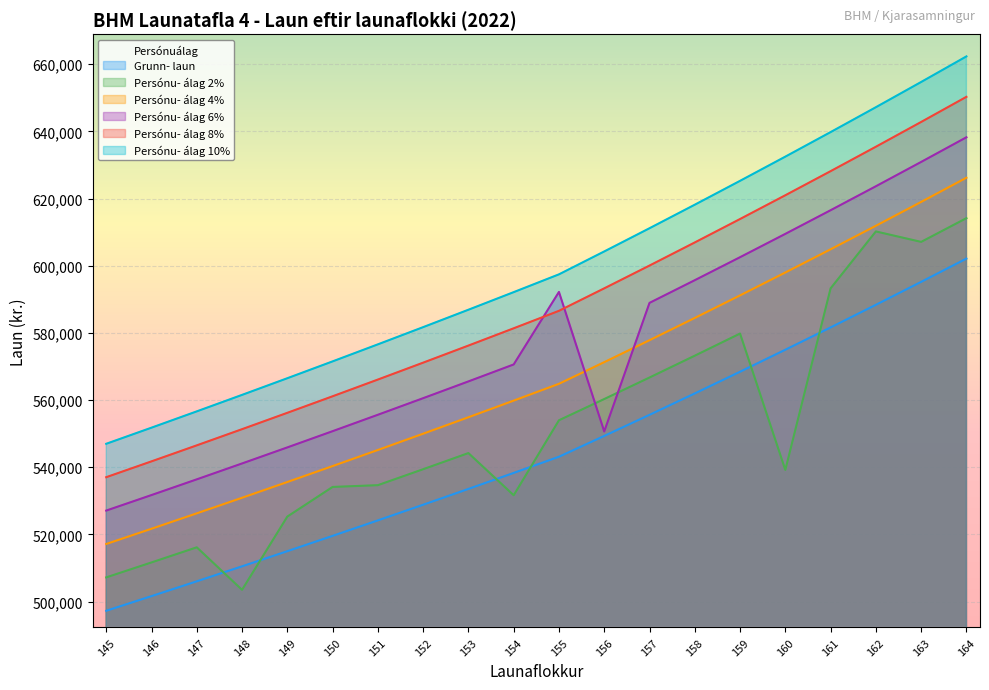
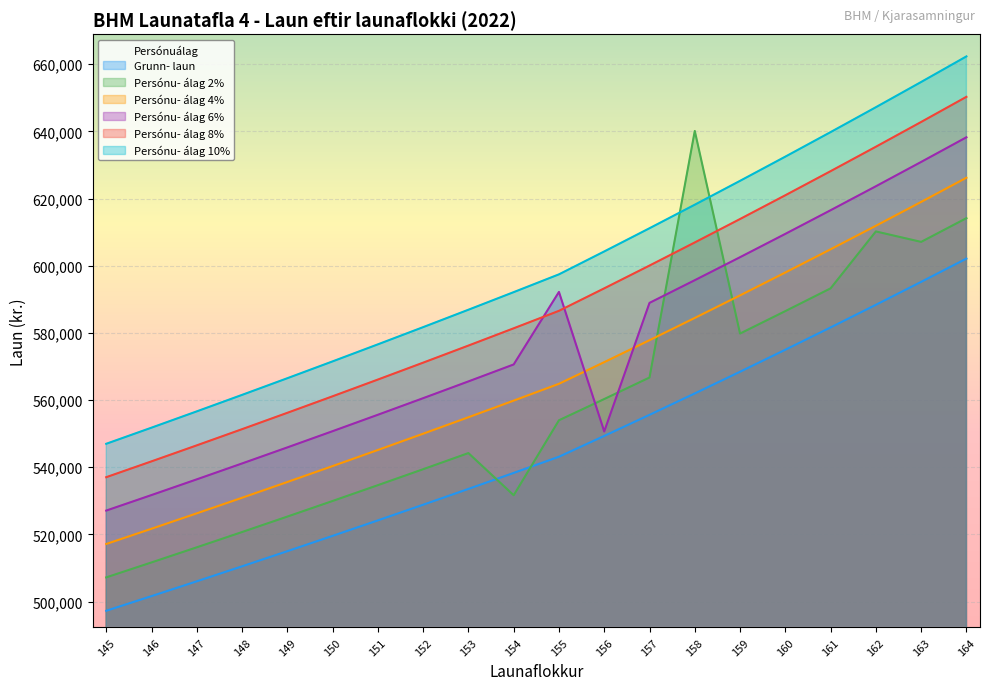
  {
    "Persónu- álag 2%": {
      "145": "507,000",
      "146": "512,000",
      "147": "516,000",
-     "148": "504,000",
+     "148": "521,000",
      "149": "525,000",
-     "150": "534,000",
+     "150": "530,000",
      "151": "535,000",
      "152": "539,000",
      "153": "544,000",
      "154": "532,000",
      "155": "554,000",
      "156": "560,000",
      "157": "567,000",
-     "158": "573,000",
+     "158": "640,000",
      "159": "580,000",
-     "160": "539,000",
+     "160": "587,000",
      "161": "593,000",
      "162": "610,000",
      "163": "607,000",
      "164": "614,000"
    },
    "Persónu- álag 6%": {
      "145": "527,000",
      "146": "532,000",
      "147": "536,000",
      "148": "541,000",
      "149": "546,000",
      "150": "551,000",
      "151": "556,000",
      "152": "561,000",
      "153": "566,000",
      "154": "571,000",
      "155": "592,000",
      "156": "551,000",
      "157": "589,000",
      "158": "596,000",
      "159": "603,000",
      "160": "610,000",
      "161": "617,000",
      "162": "624,000",
      "163": "631,000",
      "164": "638,000"
    }
  }
